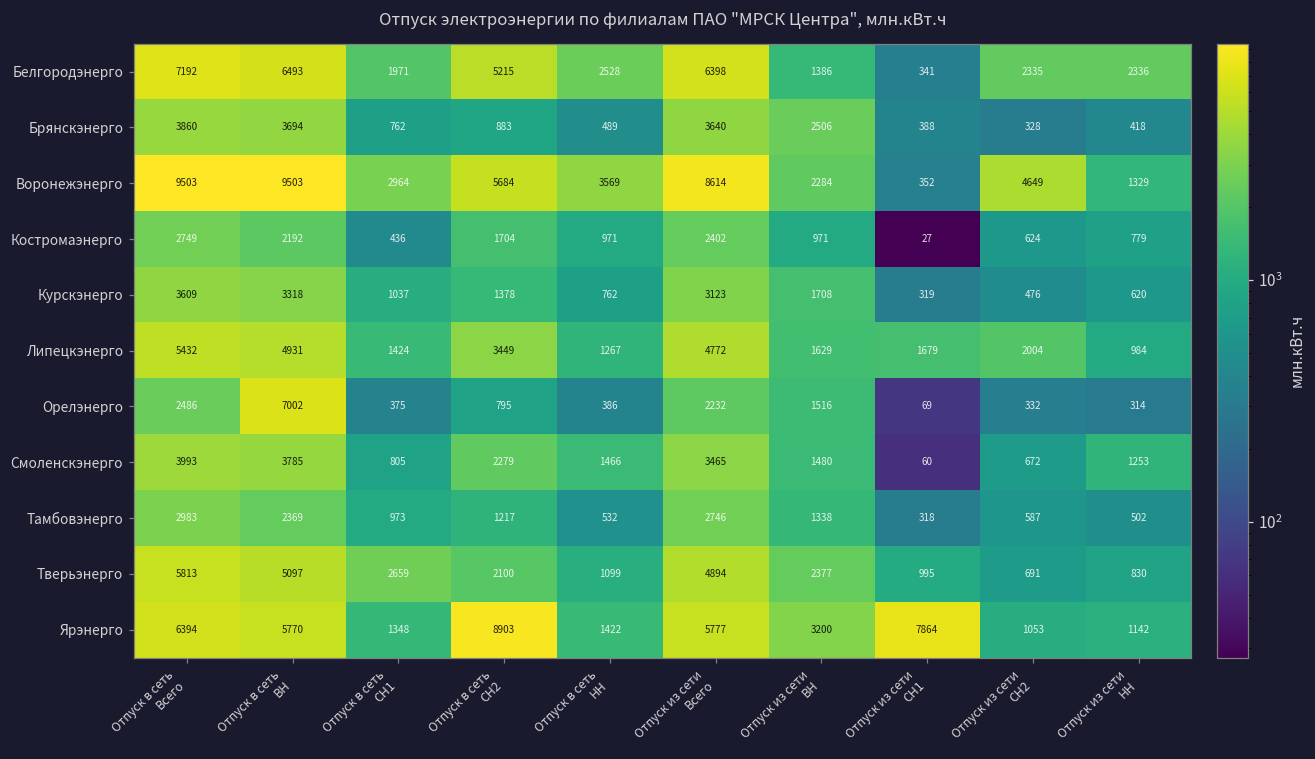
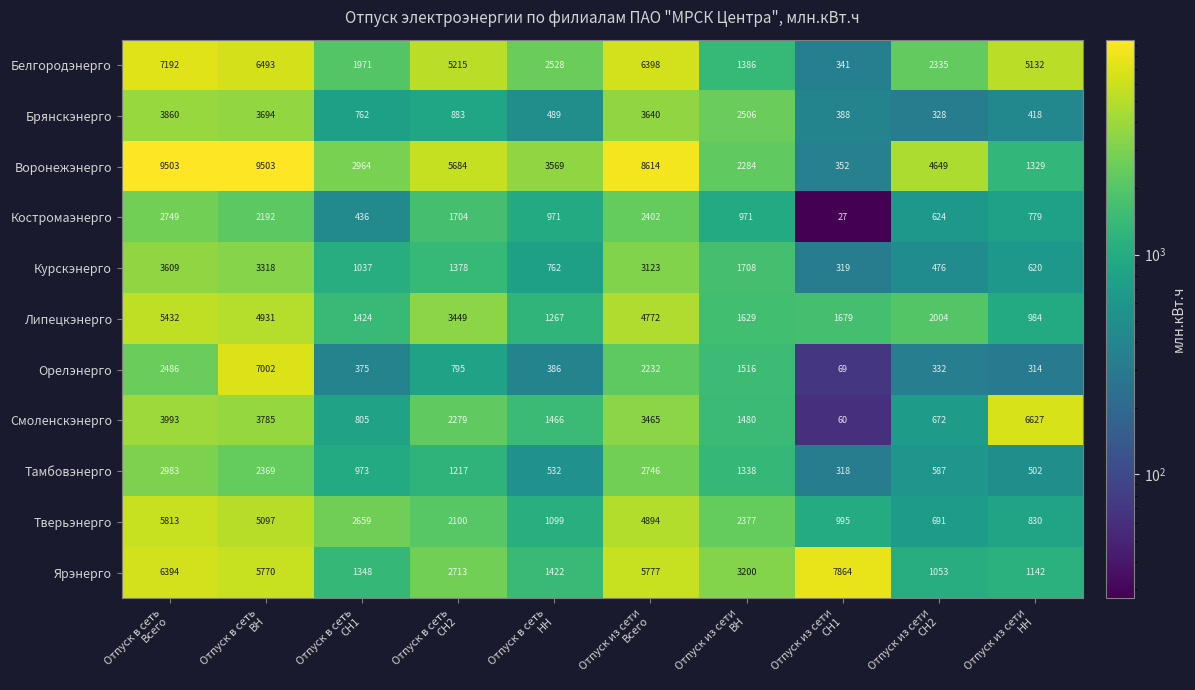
  {
    "Белгородэнерго": {
      "Отпуск в сеть Всего": 7192,
      "Отпуск в сеть ВН": 6493,
      "Отпуск в сеть СН1": 1971,
      "Отпуск в сеть СН2": 5215,
      "Отпуск в сеть НН": 2528,
      "Отпуск из сети Всего": 6398,
      "Отпуск из сети ВН": 1386,
      "Отпуск из сети СН1": 341,
      "Отпуск из сети СН2": 2335,
-     "Отпуск из сети НН": 2336
+     "Отпуск из сети НН": 5132
    },
    "Брянскэнерго": {
      "Отпуск в сеть Всего": 3860,
      "Отпуск в сеть ВН": 3694,
      "Отпуск в сеть СН1": 762,
      "Отпуск в сеть СН2": 883,
      "Отпуск в сеть НН": 489,
      "Отпуск из сети Всего": 3640,
      "Отпуск из сети ВН": 2506,
      "Отпуск из сети СН1": 388,
      "Отпуск из сети СН2": 328,
      "Отпуск из сети НН": 418
    },
    "Воронежэнерго": {
      "Отпуск в сеть Всего": 9503,
      "Отпуск в сеть ВН": 9503,
      "Отпуск в сеть СН1": 2964,
      "Отпуск в сеть СН2": 5684,
      "Отпуск в сеть НН": 3569,
      "Отпуск из сети Всего": 8614,
      "Отпуск из сети ВН": 2284,
      "Отпуск из сети СН1": 352,
      "Отпуск из сети СН2": 4649,
      "Отпуск из сети НН": 1329
    },
    "Костромаэнерго": {
      "Отпуск в сеть Всего": 2749,
      "Отпуск в сеть ВН": 2192,
      "Отпуск в сеть СН1": 436,
      "Отпуск в сеть СН2": 1704,
      "Отпуск в сеть НН": 971,
      "Отпуск из сети Всего": 2402,
      "Отпуск из сети ВН": 971,
      "Отпуск из сети СН1": 27,
      "Отпуск из сети СН2": 624,
      "Отпуск из сети НН": 779
    },
    "Курскэнерго": {
      "Отпуск в сеть Всего": 3609,
      "Отпуск в сеть ВН": 3318,
      "Отпуск в сеть СН1": 1037,
      "Отпуск в сеть СН2": 1378,
      "Отпуск в сеть НН": 762,
      "Отпуск из сети Всего": 3123,
      "Отпуск из сети ВН": 1708,
      "Отпуск из сети СН1": 319,
      "Отпуск из сети СН2": 476,
      "Отпуск из сети НН": 620
    },
    "Липецкэнерго": {
      "Отпуск в сеть Всего": 5432,
      "Отпуск в сеть ВН": 4931,
      "Отпуск в сеть СН1": 1424,
      "Отпуск в сеть СН2": 3449,
      "Отпуск в сеть НН": 1267,
      "Отпуск из сети Всего": 4772,
      "Отпуск из сети ВН": 1629,
      "Отпуск из сети СН1": 1679,
      "Отпуск из сети СН2": 2004,
      "Отпуск из сети НН": 984
    },
    "Орелэнерго": {
      "Отпуск в сеть Всего": 2486,
      "Отпуск в сеть ВН": 7002,
      "Отпуск в сеть СН1": 375,
      "Отпуск в сеть СН2": 795,
      "Отпуск в сеть НН": 386,
      "Отпуск из сети Всего": 2232,
      "Отпуск из сети ВН": 1516,
      "Отпуск из сети СН1": 69,
      "Отпуск из сети СН2": 332,
      "Отпуск из сети НН": 314
    },
    "Смоленскэнерго": {
      "Отпуск в сеть Всего": 3993,
      "Отпуск в сеть ВН": 3785,
      "Отпуск в сеть СН1": 805,
      "Отпуск в сеть СН2": 2279,
      "Отпуск в сеть НН": 1466,
      "Отпуск из сети Всего": 3465,
      "Отпуск из сети ВН": 1480,
      "Отпуск из сети СН1": 60,
      "Отпуск из сети СН2": 672,
-     "Отпуск из сети НН": 1253
+     "Отпуск из сети НН": 6627
    },
    "Тамбовэнерго": {
      "Отпуск в сеть Всего": 2983,
      "Отпуск в сеть ВН": 2369,
      "Отпуск в сеть СН1": 973,
      "Отпуск в сеть СН2": 1217,
      "Отпуск в сеть НН": 532,
      "Отпуск из сети Всего": 2746,
      "Отпуск из сети ВН": 1338,
      "Отпуск из сети СН1": 318,
      "Отпуск из сети СН2": 587,
      "Отпуск из сети НН": 502
    },
    "Тверьэнерго": {
      "Отпуск в сеть Всего": 5813,
      "Отпуск в сеть ВН": 5097,
      "Отпуск в сеть СН1": 2659,
      "Отпуск в сеть СН2": 2100,
      "Отпуск в сеть НН": 1099,
      "Отпуск из сети Всего": 4894,
      "Отпуск из сети ВН": 2377,
      "Отпуск из сети СН1": 995,
      "Отпуск из сети СН2": 691,
      "Отпуск из сети НН": 830
    },
    "Ярэнерго": {
      "Отпуск в сеть Всего": 6394,
      "Отпуск в сеть ВН": 5770,
      "Отпуск в сеть СН1": 1348,
-     "Отпуск в сеть СН2": 8903,
+     "Отпуск в сеть СН2": 2713,
      "Отпуск в сеть НН": 1422,
      "Отпуск из сети Всего": 5777,
      "Отпуск из сети ВН": 3200,
      "Отпуск из сети СН1": 7864,
      "Отпуск из сети СН2": 1053,
      "Отпуск из сети НН": 1142
    }
  }
